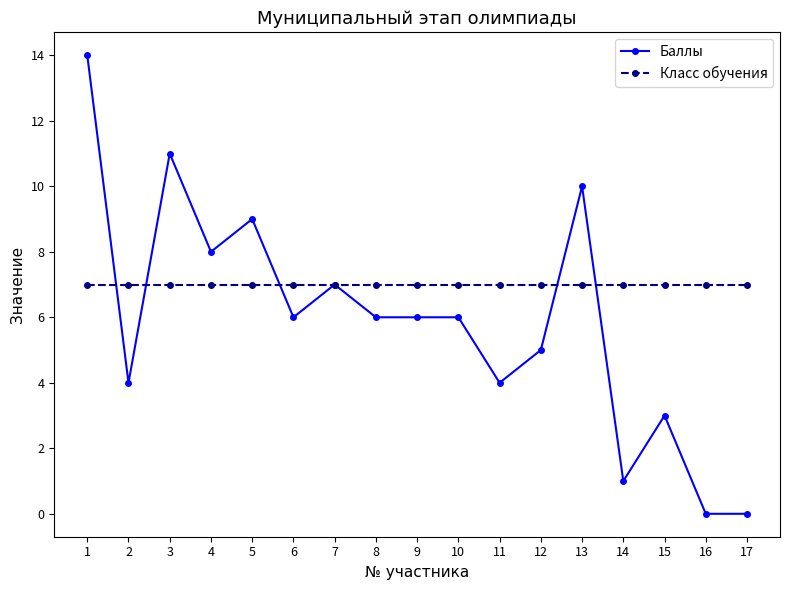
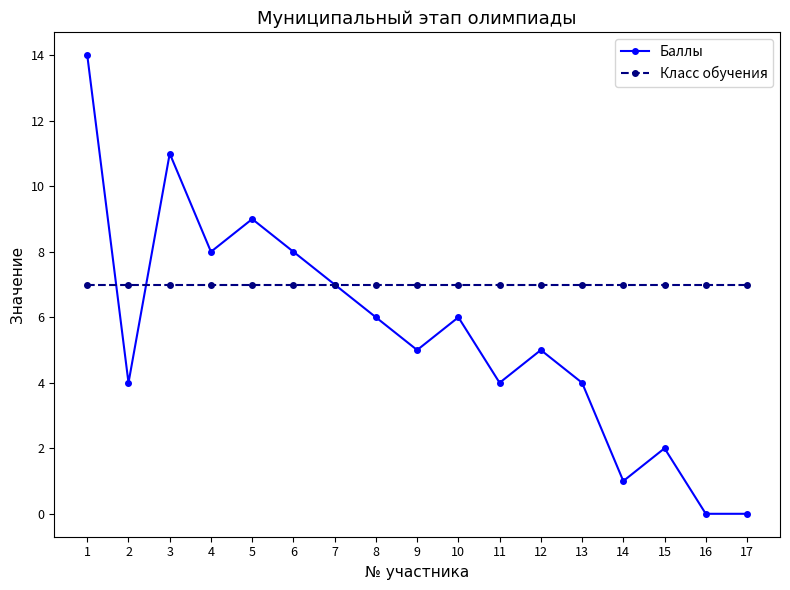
  {
    "Баллы": {
      "1": 14,
      "2": 4,
      "3": 11,
      "4": 8,
      "5": 9,
-     "6": 6,
+     "6": 8,
      "8": 6,
-     "9": 6,
+     "9": 5,
      "10": 6,
      "11": 4,
      "12": 5,
-     "13": 10,
+     "13": 4,
      "14": 1,
-     "15": 3,
+     "15": 2,
      "16": 0,
      "17": 0
    },
    "Класс обучения": {
      "1": 7,
      "2": 7,
      "3": 7,
      "4": 7,
      "5": 7,
      "6": 7,
      "8": 7,
      "9": 7,
      "10": 7,
      "11": 7,
      "12": 7,
      "13": 7,
      "14": 7,
      "15": 7,
      "16": 7,
      "17": 7
    }
  }
